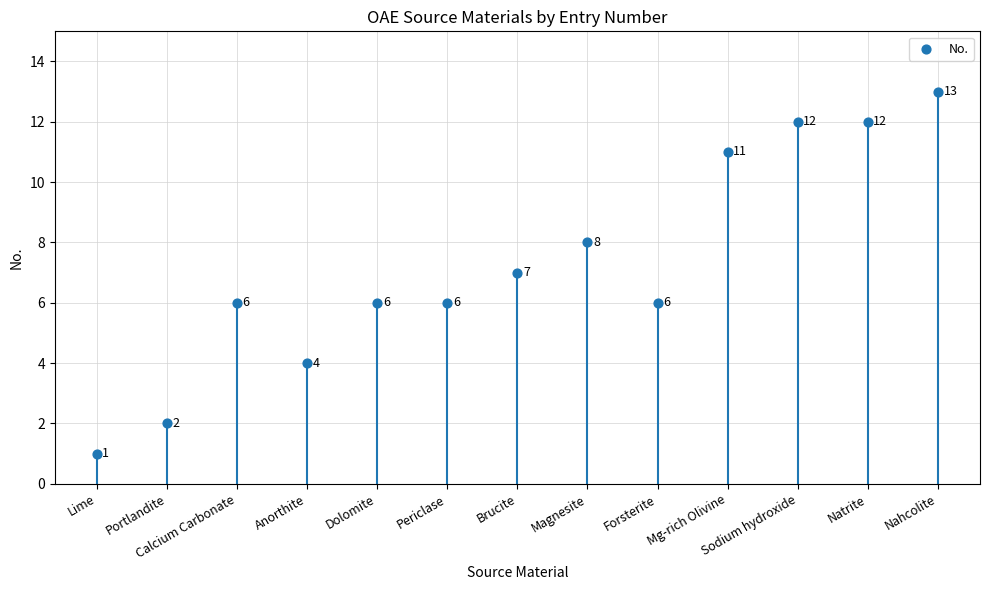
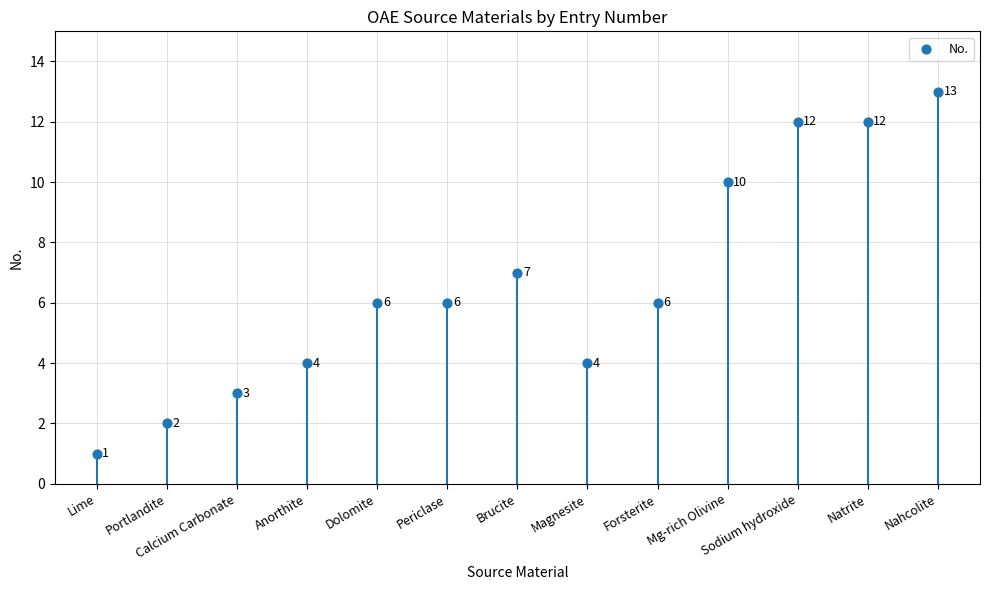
  {
-   "Calcium Carbonate": 6,
-   "Magnesite": 8,
-   "Mg-rich Olivine": 11
+   "Calcium Carbonate": 3,
+   "Magnesite": 4,
+   "Mg-rich Olivine": 10
  }
